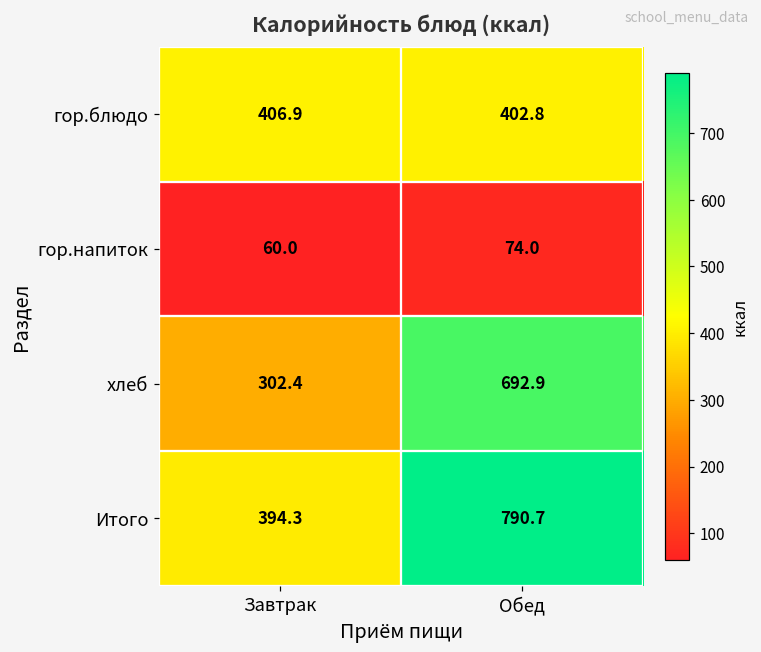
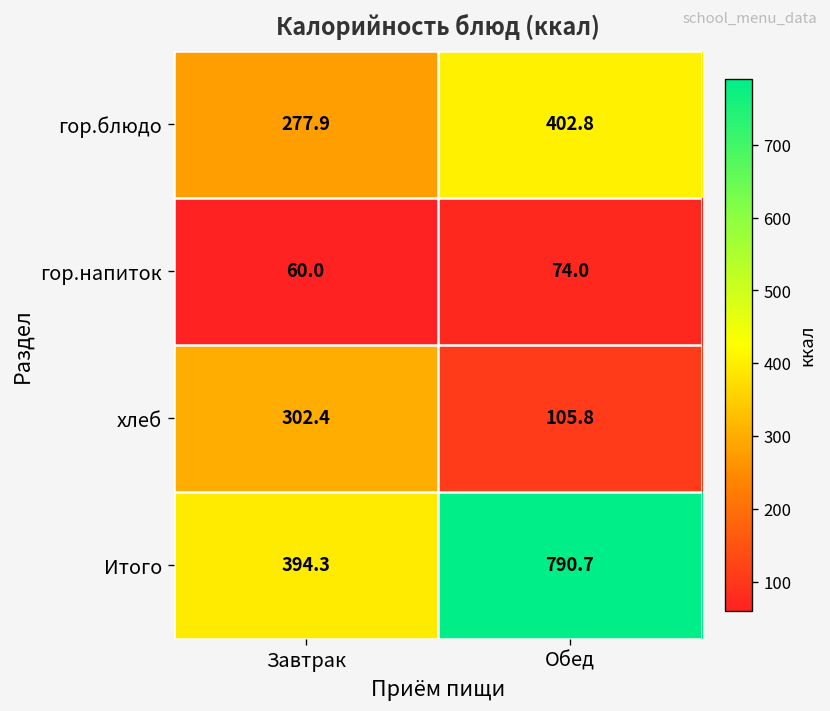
  {
    "гор.блюдо": {
-     "Завтрак": 406.9,
+     "Завтрак": 277.9,
      "Обед": 402.8
    },
    "гор.напиток": {
      "Завтрак": 60.0,
      "Обед": 74.0
    },
    "хлеб": {
      "Завтрак": 302.4,
-     "Обед": 692.9
+     "Обед": 105.8
    },
    "Итого": {
      "Завтрак": 394.3,
      "Обед": 790.7
    }
  }
